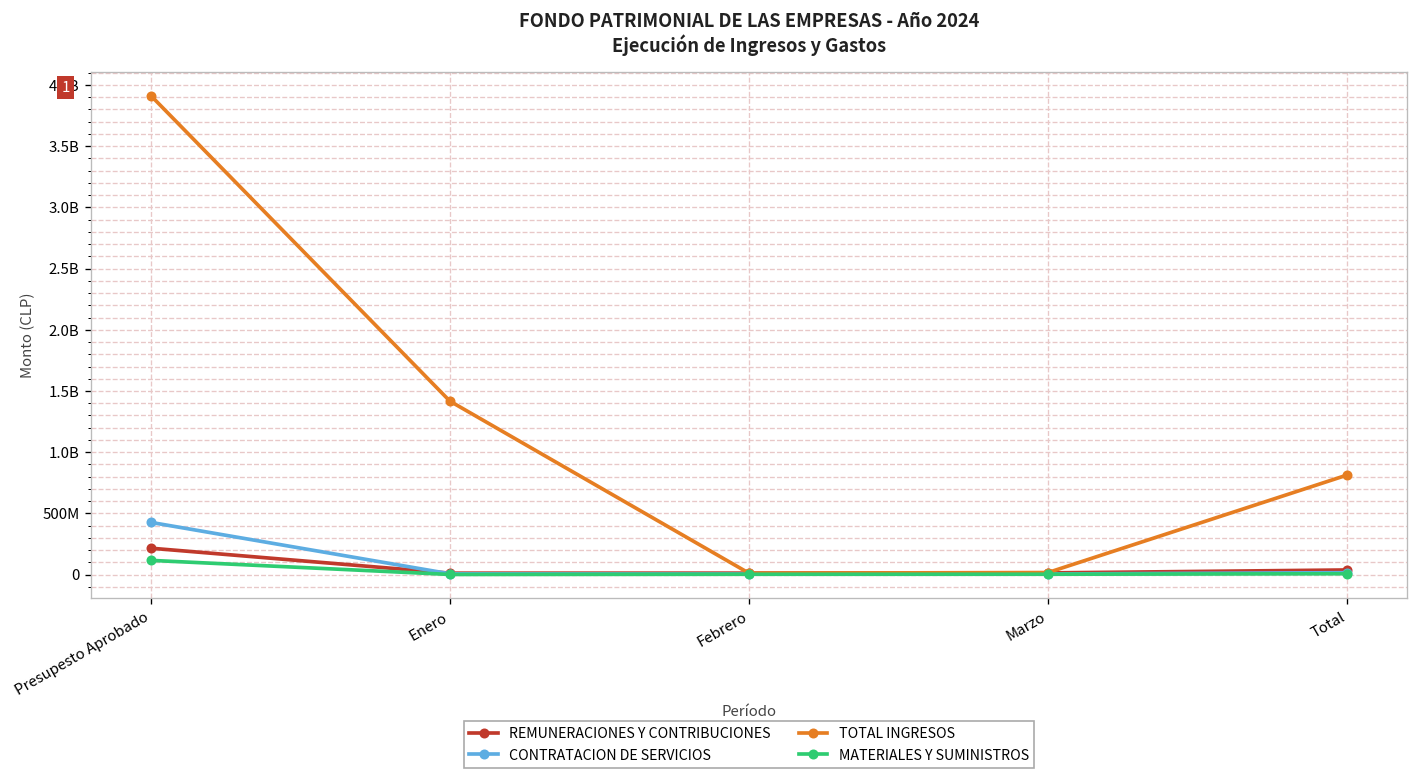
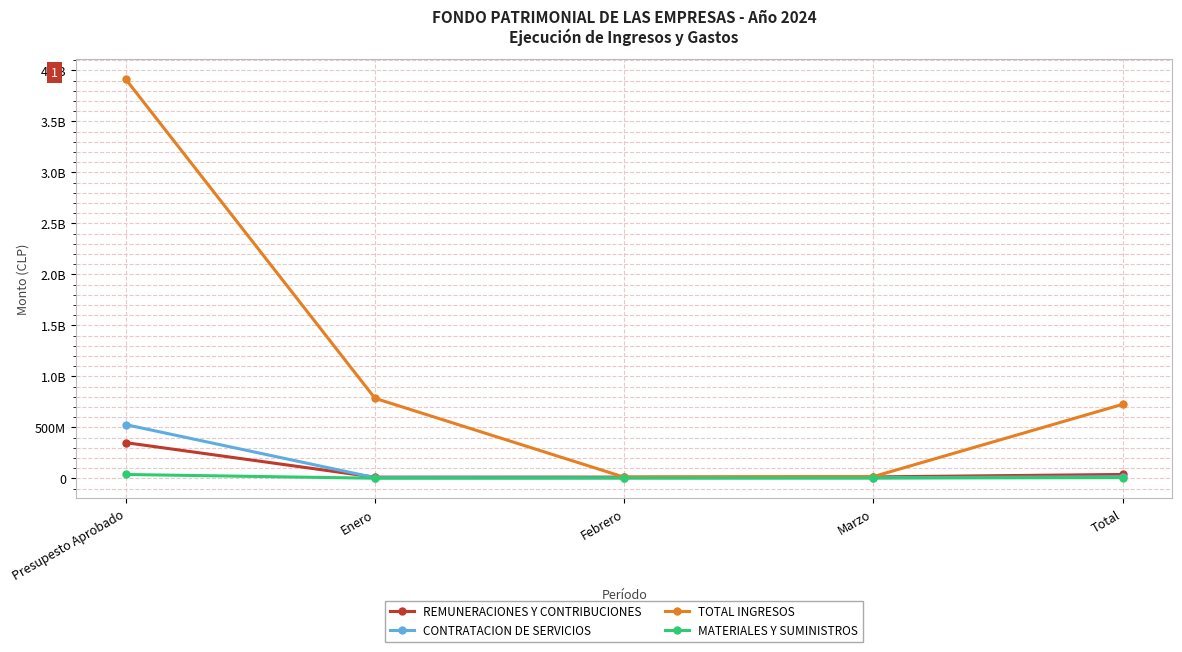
  {
    "REMUNERACIONES Y CONTRIBUCIONES": {
-     "Presupesto Aprobado": 220000000
+     "Presupesto Aprobado": 350000000
    },
    "CONTRATACION DE SERVICIOS": {
-     "Presupesto Aprobado": 430000000
+     "Presupesto Aprobado": 530000000
    },
    "TOTAL INGRESOS": {
      "Presupesto Aprobado": 3910000000,
-     "Enero": 1420000000,
-     "Total": 810000000
+     "Enero": 780000000,
+     "Total": 730000000
    },
    "MATERIALES Y SUMINISTROS": {
-     "Presupesto Aprobado": 120000000
+     "Presupesto Aprobado": 40000000
    }
  }
